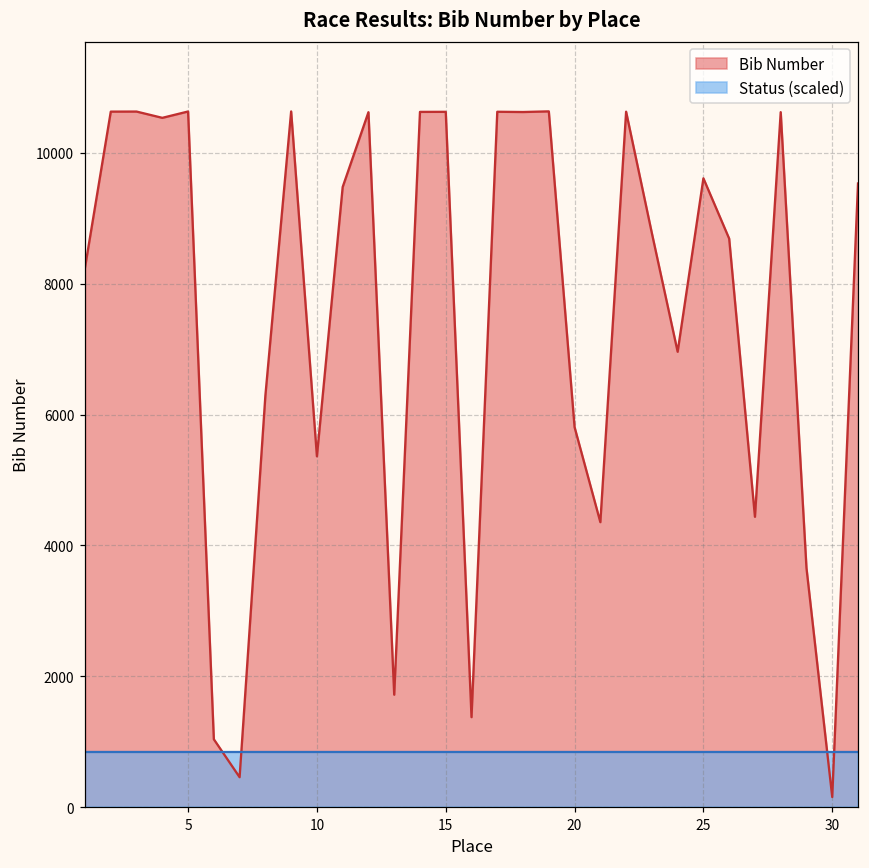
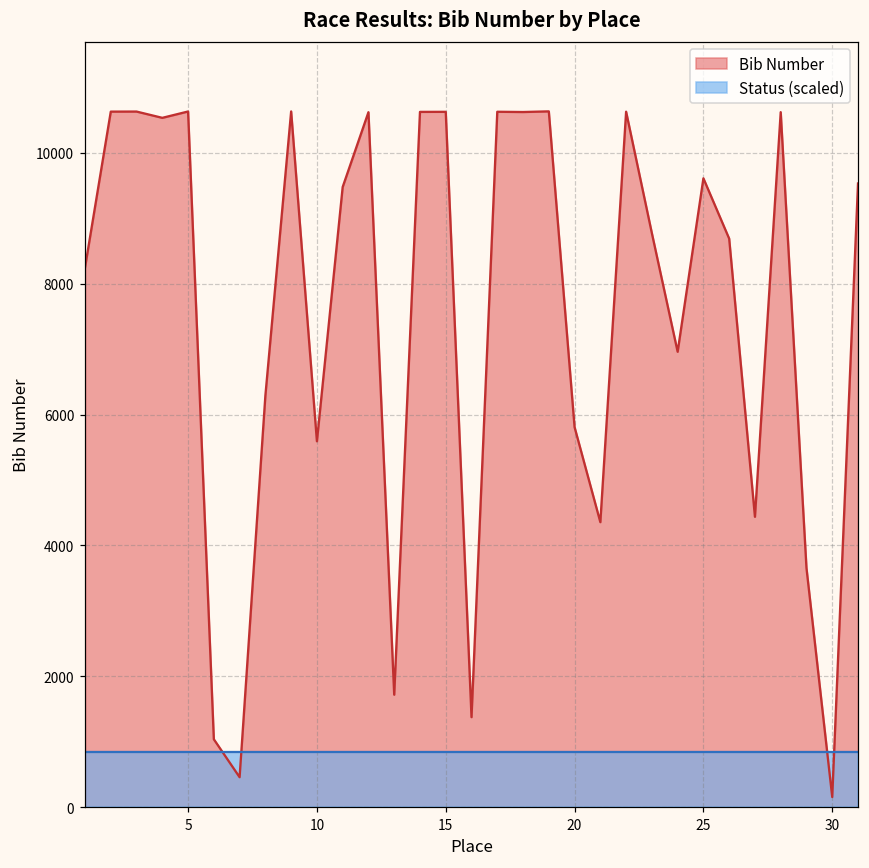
  {
    "Bib Number": {
      "5": 10600,
-     "10": 5400,
+     "10": 5600,
      "15": 10600,
      "20": 5800,
      "25": 9600,
      "30": 200
    },
    "Status (scaled)": {
      "5": 900,
      "10": 900,
      "15": 900,
      "20": 900,
      "25": 900,
      "30": 900
    }
  }
